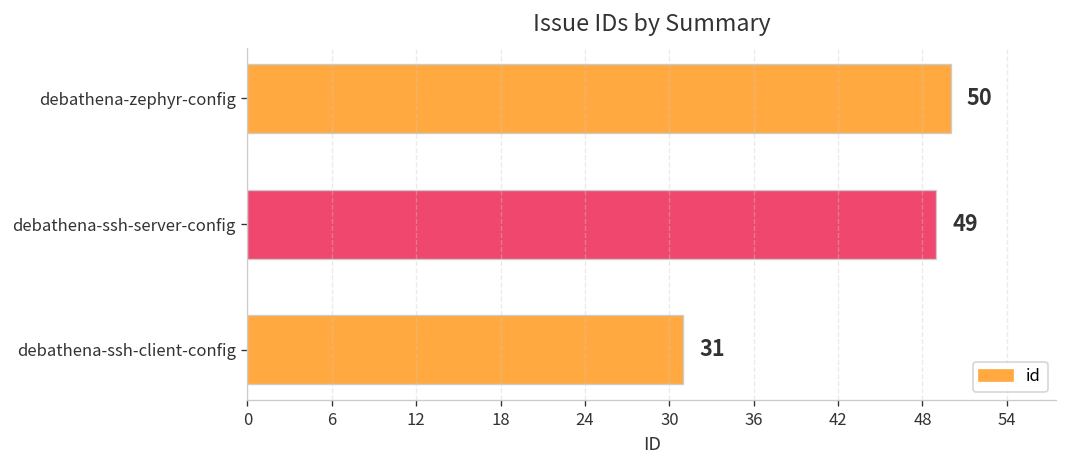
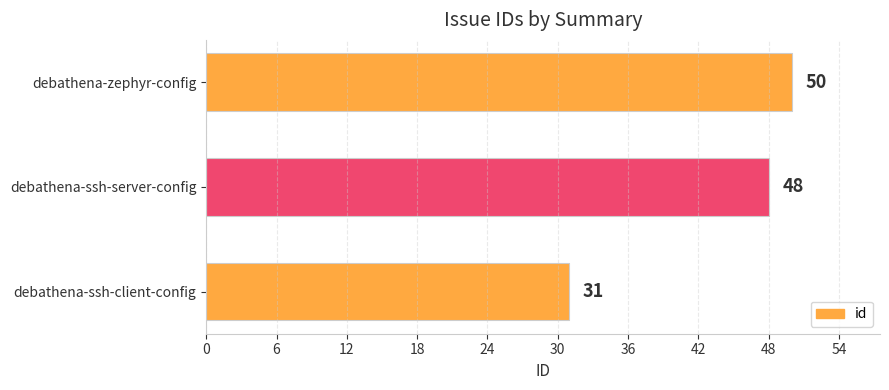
  {
    "debathena-zephyr-config": 50,
-   "debathena-ssh-server-config": 49,
+   "debathena-ssh-server-config": 48,
    "debathena-ssh-client-config": 31
  }
